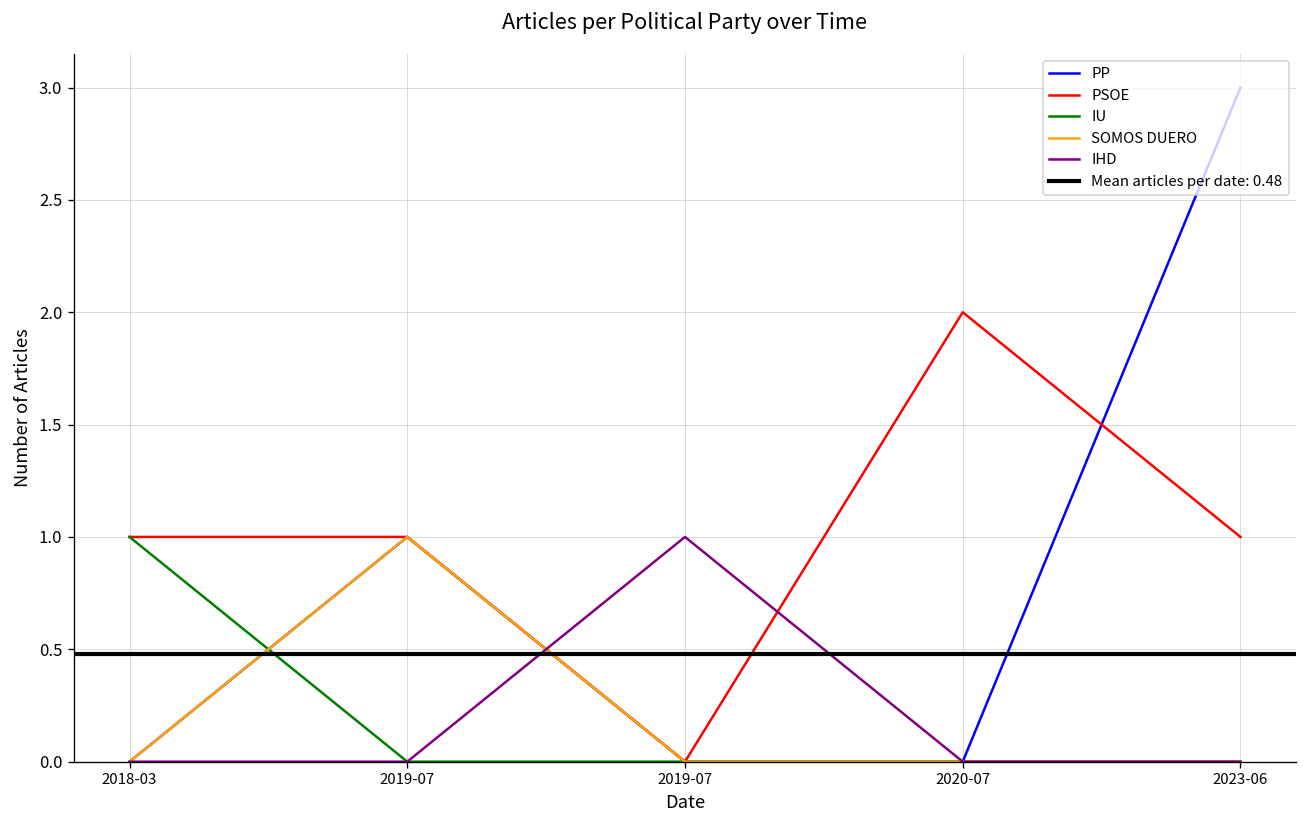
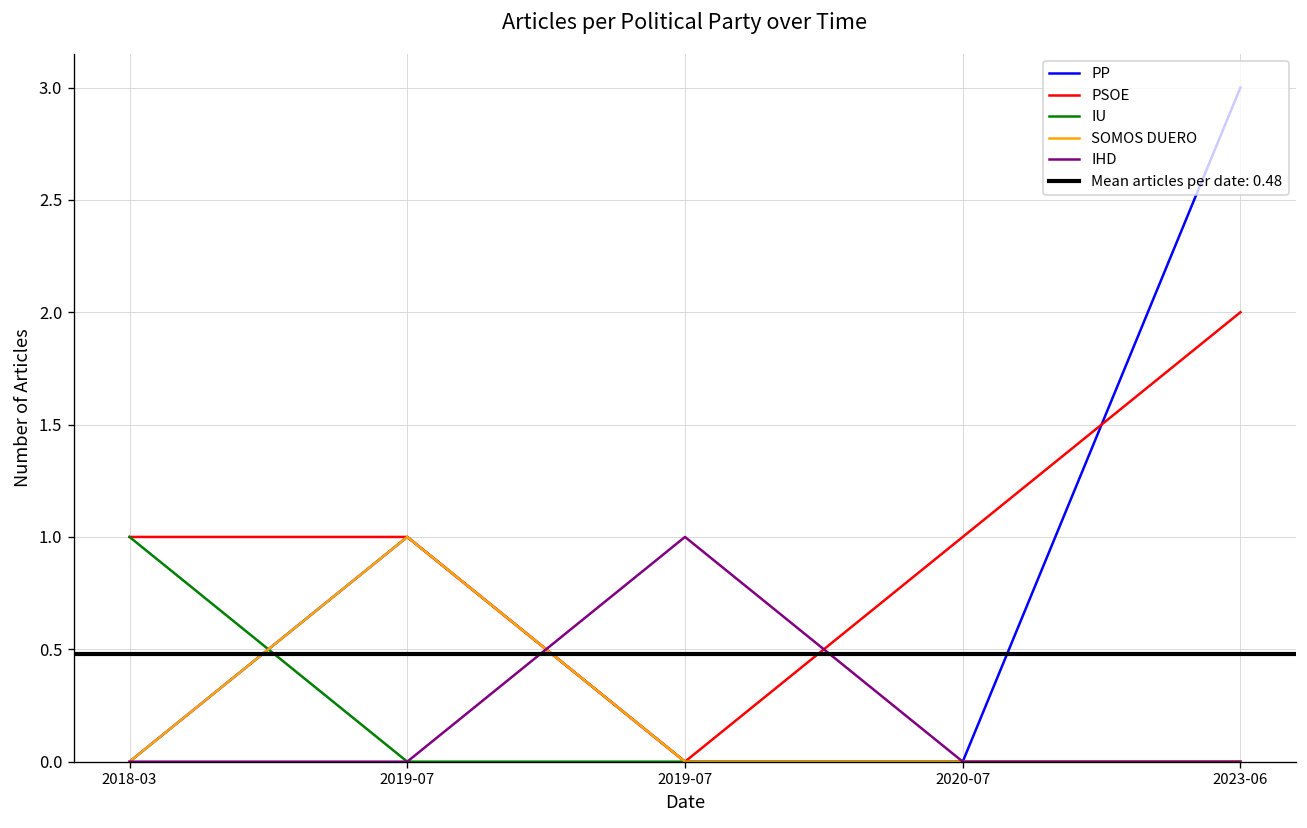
  {
    "PSOE": {
-     "2020-07": 2,
-     "2023-06": 1
+     "2020-07": 1,
+     "2023-06": 2
    }
  }
